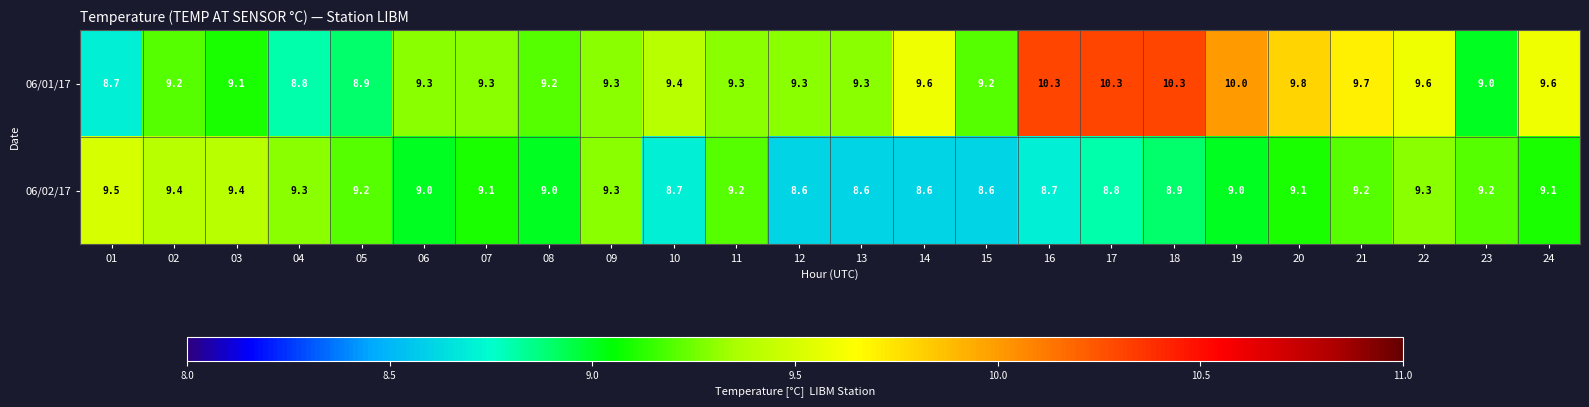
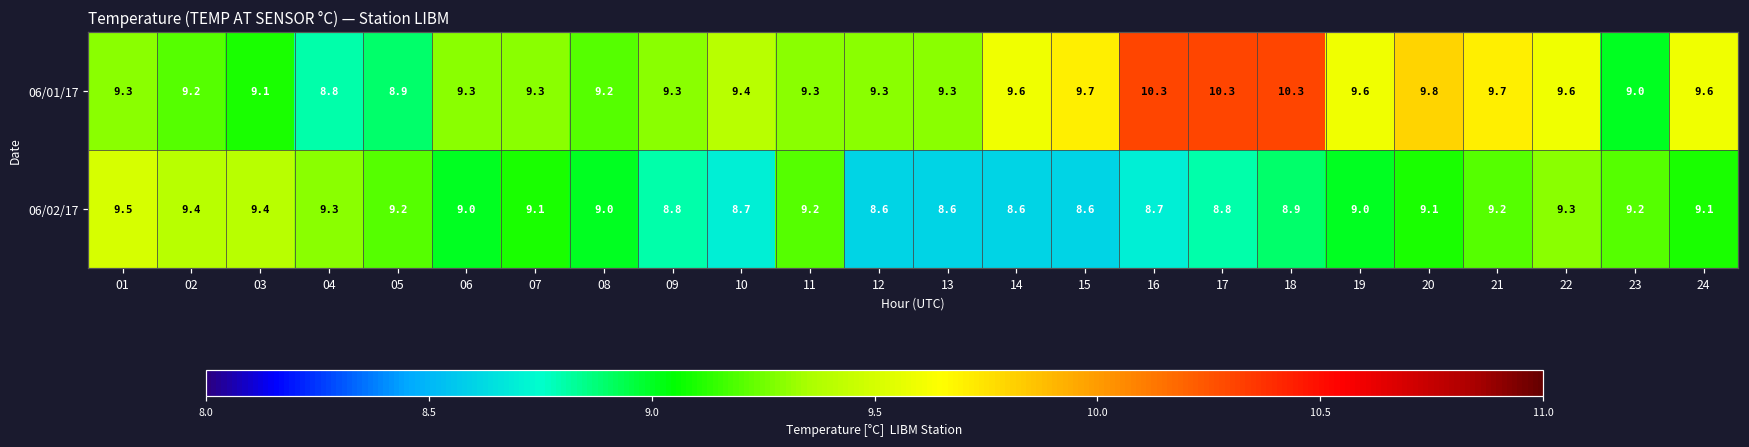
  {
    "06/01/17": {
-     "01": 8.7,
+     "01": 9.3,
      "02": 9.2,
      "03": 9.1,
      "04": 8.8,
      "05": 8.9,
      "06": 9.3,
      "07": 9.3,
      "08": 9.2,
      "09": 9.3,
      "10": 9.4,
      "11": 9.3,
      "12": 9.3,
      "13": 9.3,
      "14": 9.6,
-     "15": 9.2,
+     "15": 9.7,
      "16": 10.3,
      "17": 10.3,
      "18": 10.3,
-     "19": 10.0,
+     "19": 9.6,
      "20": 9.8,
      "21": 9.7,
      "22": 9.6,
      "23": 9.0,
      "24": 9.6
    },
    "06/02/17": {
      "01": 9.5,
      "02": 9.4,
      "03": 9.4,
      "04": 9.3,
      "05": 9.2,
      "06": 9.0,
      "07": 9.1,
      "08": 9.0,
-     "09": 9.3,
+     "09": 8.8,
      "10": 8.7,
      "11": 9.2,
      "12": 8.6,
      "13": 8.6,
      "14": 8.6,
      "15": 8.6,
      "16": 8.7,
      "17": 8.8,
      "18": 8.9,
      "19": 9.0,
      "20": 9.1,
      "21": 9.2,
      "22": 9.3,
      "23": 9.2,
      "24": 9.1
    }
  }
